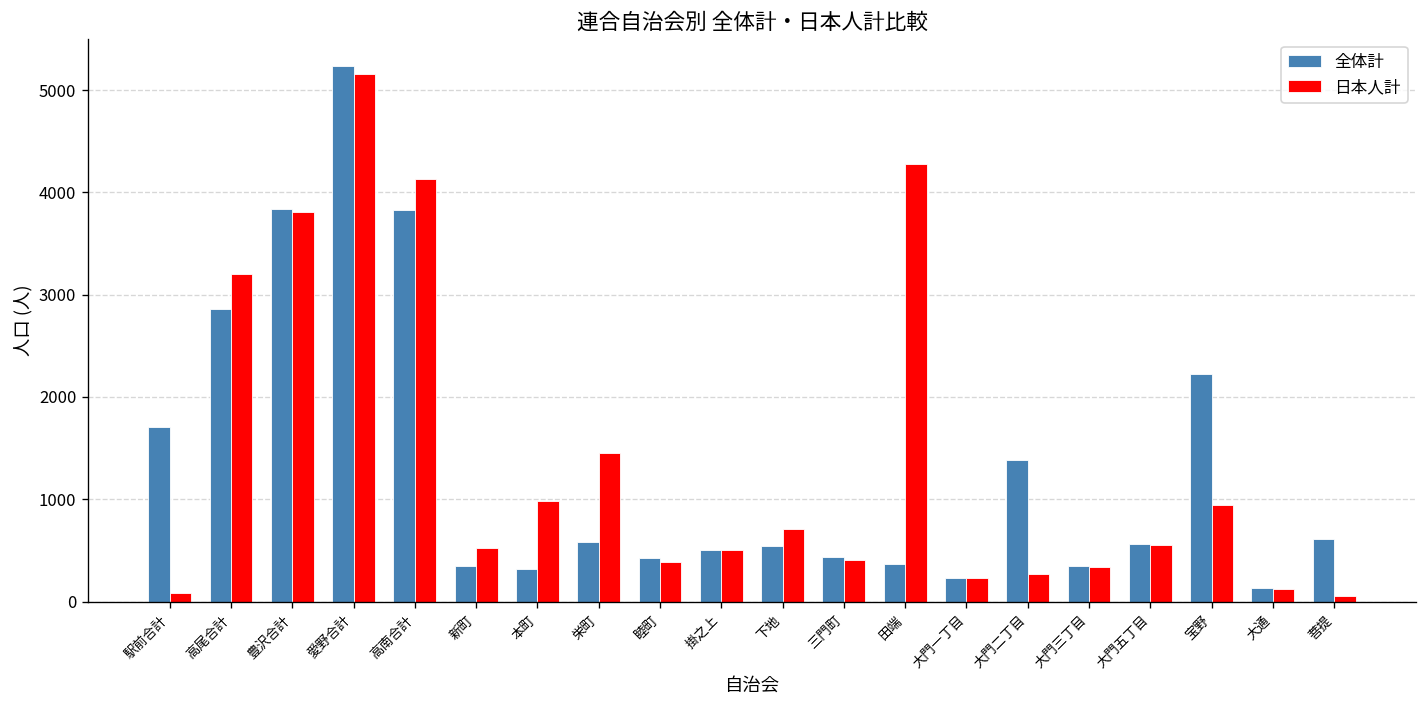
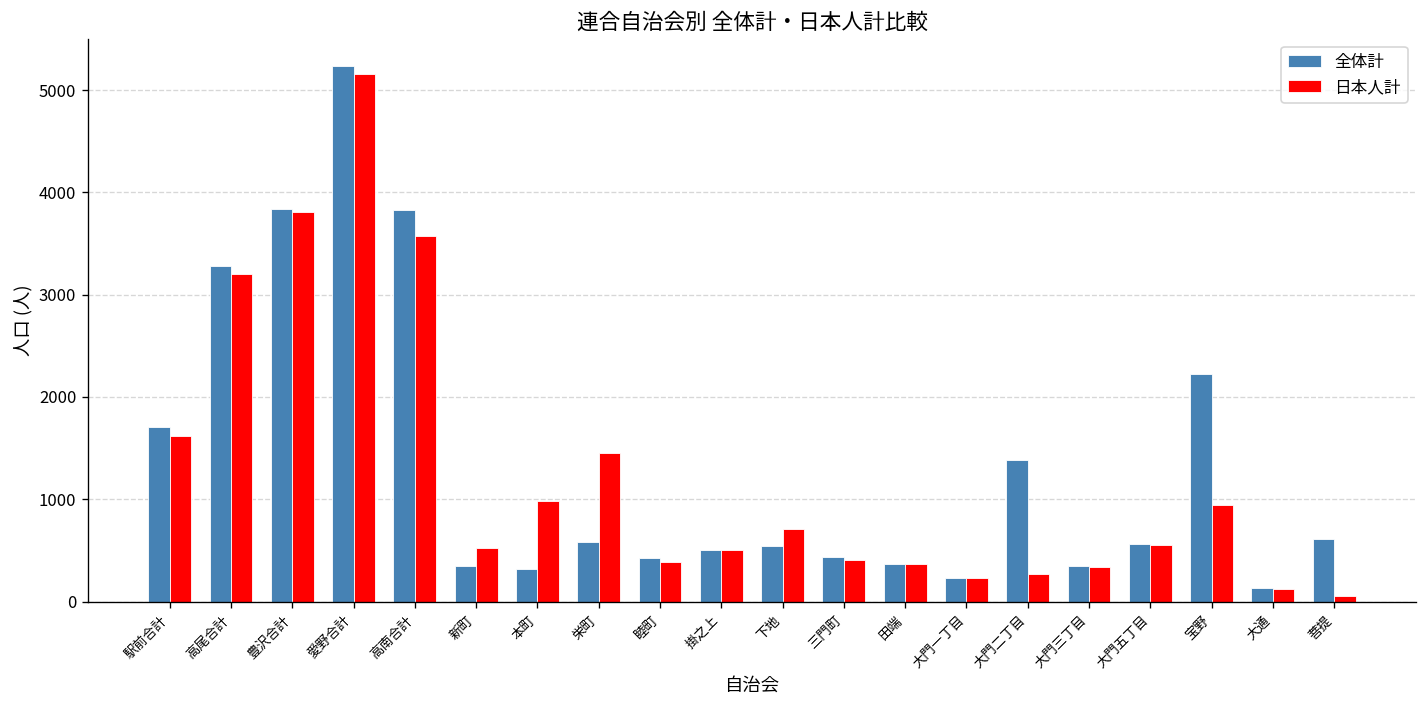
  {
    "全体計": {
      "駅前合計": 1700,
-     "高尾合計": 2900,
+     "高尾合計": 3300,
      "豊沢合計": 3800,
      "愛野合計": 5200,
      "高南合計": 3800,
      "新町": 300,
      "本町": 300,
      "栄町": 600,
      "睦町": 400,
      "掛之上": 500,
      "下地": 500,
      "三門町": 400,
      "田端": 400,
      "大門一丁目": 200,
      "大門二丁目": 1400,
      "大門三丁目": 300,
      "大門五丁目": 600,
      "宝野": 2200,
      "大通": 100,
      "菩提": 600
    },
    "日本人計": {
-     "駅前合計": 100,
+     "駅前合計": 1600,
      "高尾合計": 3200,
      "豊沢合計": 3800,
      "愛野合計": 5200,
-     "高南合計": 4100,
+     "高南合計": 3600,
      "新町": 500,
      "本町": 1000,
      "栄町": 1500,
      "睦町": 400,
      "掛之上": 500,
      "下地": 700,
      "三門町": 400,
-     "田端": 4300,
+     "田端": 400,
      "大門一丁目": 200,
      "大門二丁目": 300,
      "大門三丁目": 300,
      "大門五丁目": 600,
      "宝野": 900,
      "大通": 100,
      "菩提": 100
    }
  }
